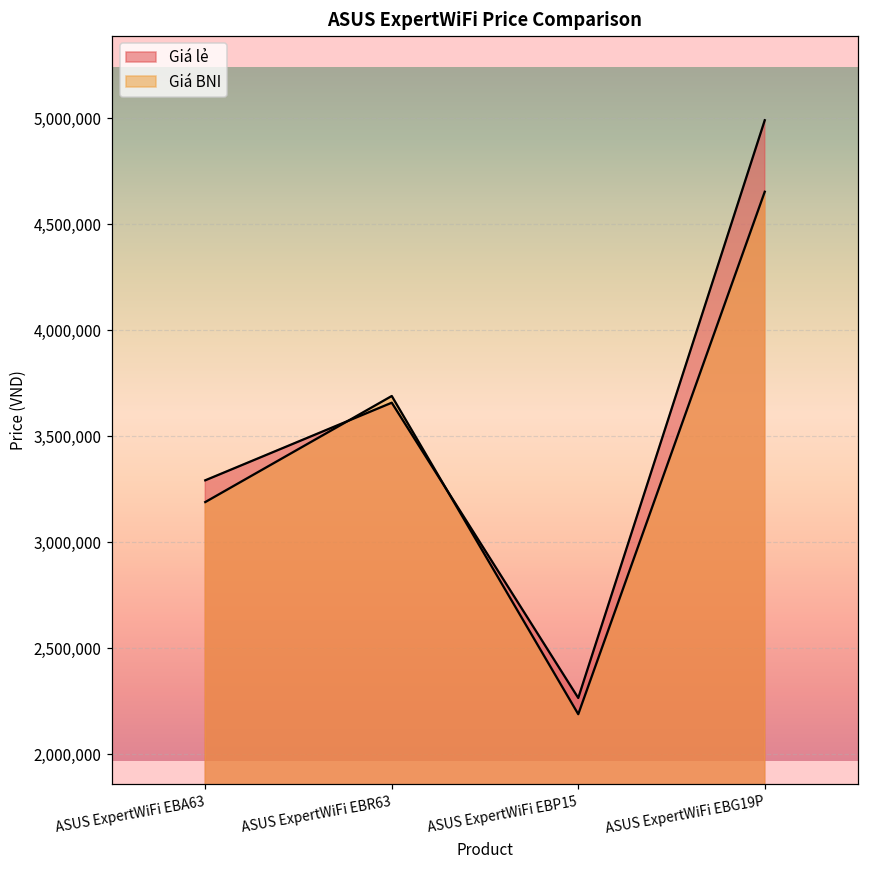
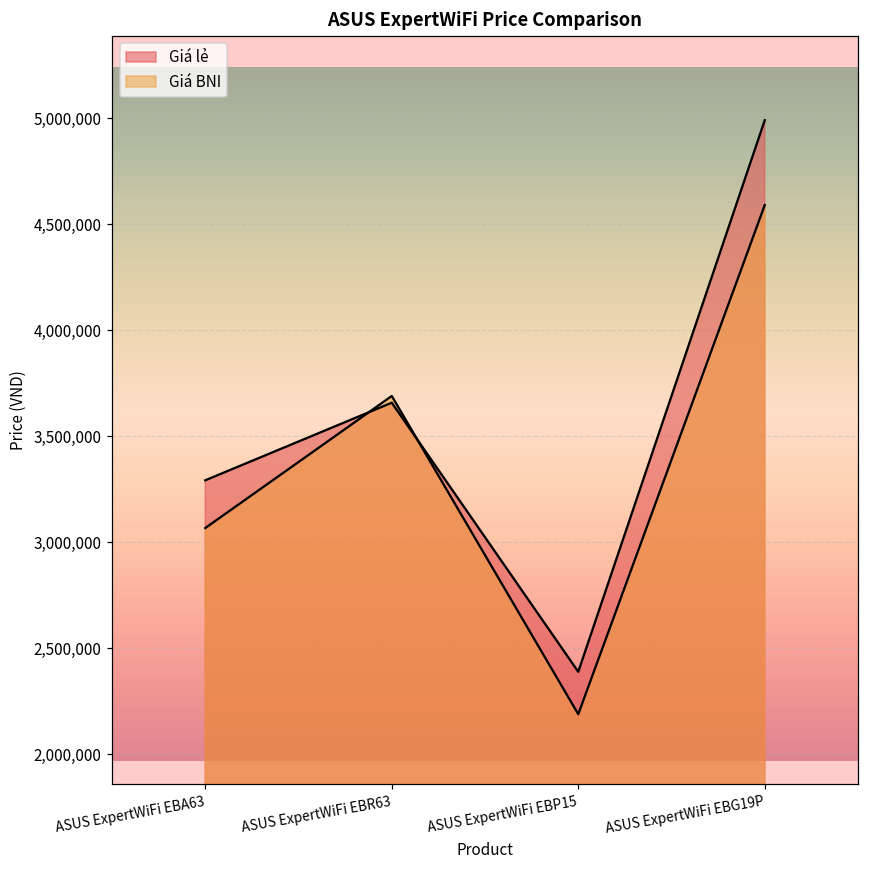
  {
    "Giá lẻ": {
      "ASUS ExpertWiFi EBA63": "3,290,000",
      "ASUS ExpertWiFi EBR63": "3,660,000",
-     "ASUS ExpertWiFi EBP15": "2,270,000",
+     "ASUS ExpertWiFi EBP15": "2,390,000",
      "ASUS ExpertWiFi EBG19P": "4,990,000"
    },
    "Giá BNI": {
-     "ASUS ExpertWiFi EBA63": "3,190,000",
+     "ASUS ExpertWiFi EBA63": "3,070,000",
      "ASUS ExpertWiFi EBR63": "3,690,000",
      "ASUS ExpertWiFi EBP15": "2,190,000",
-     "ASUS ExpertWiFi EBG19P": "4,650,000"
+     "ASUS ExpertWiFi EBG19P": "4,590,000"
    }
  }
